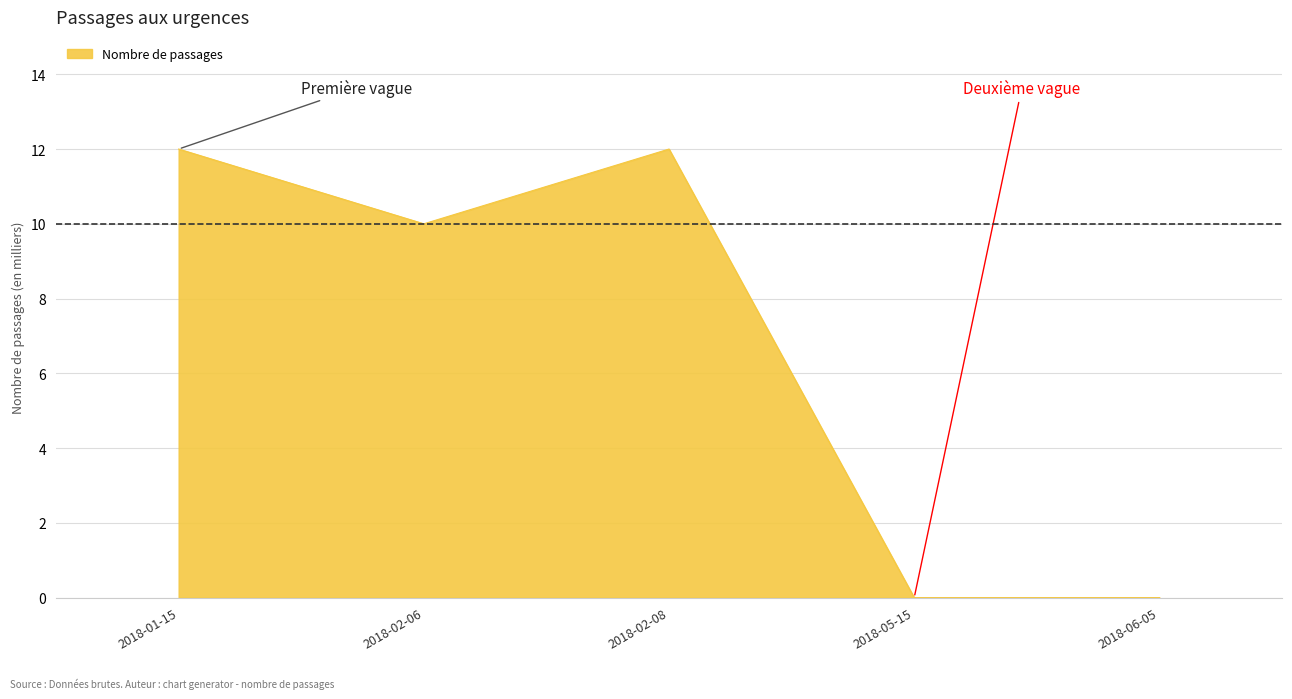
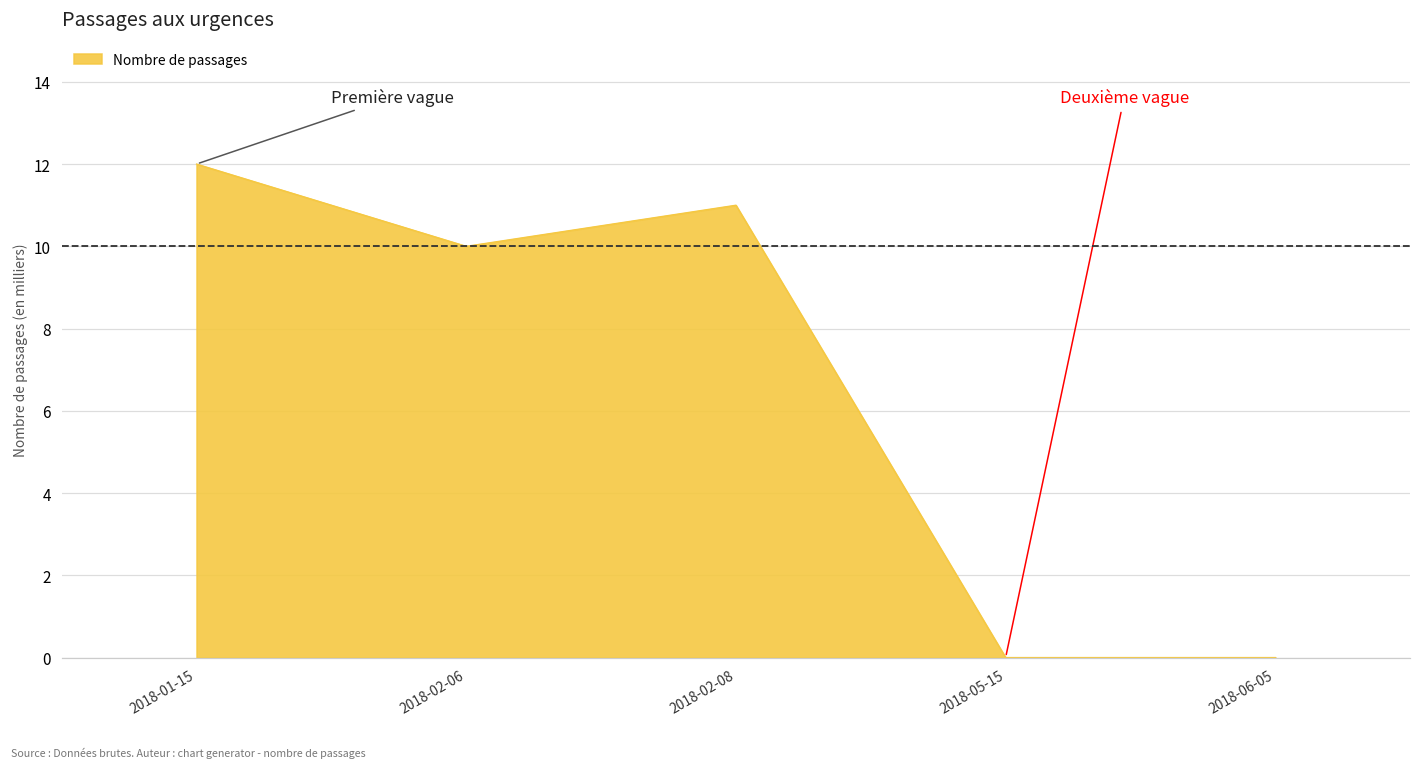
  {
    "2018-01-15": 12,
    "2018-02-06": 10,
-   "2018-02-08": 12,
+   "2018-02-08": 11,
    "2018-05-15": 0,
    "2018-06-05": 0
  }
